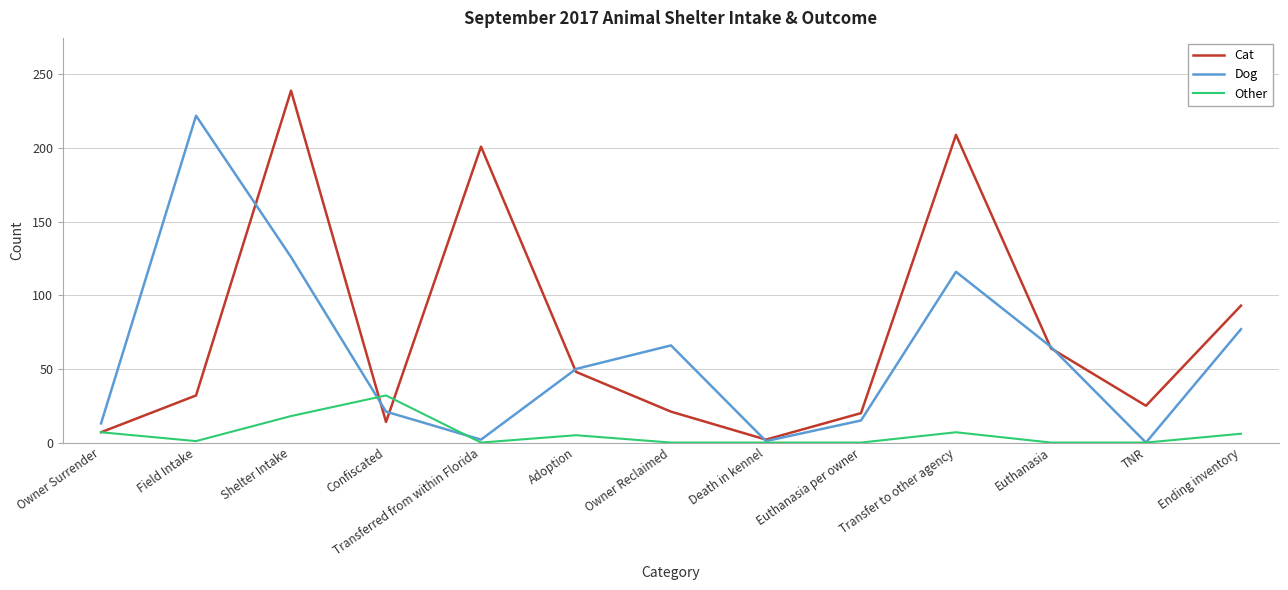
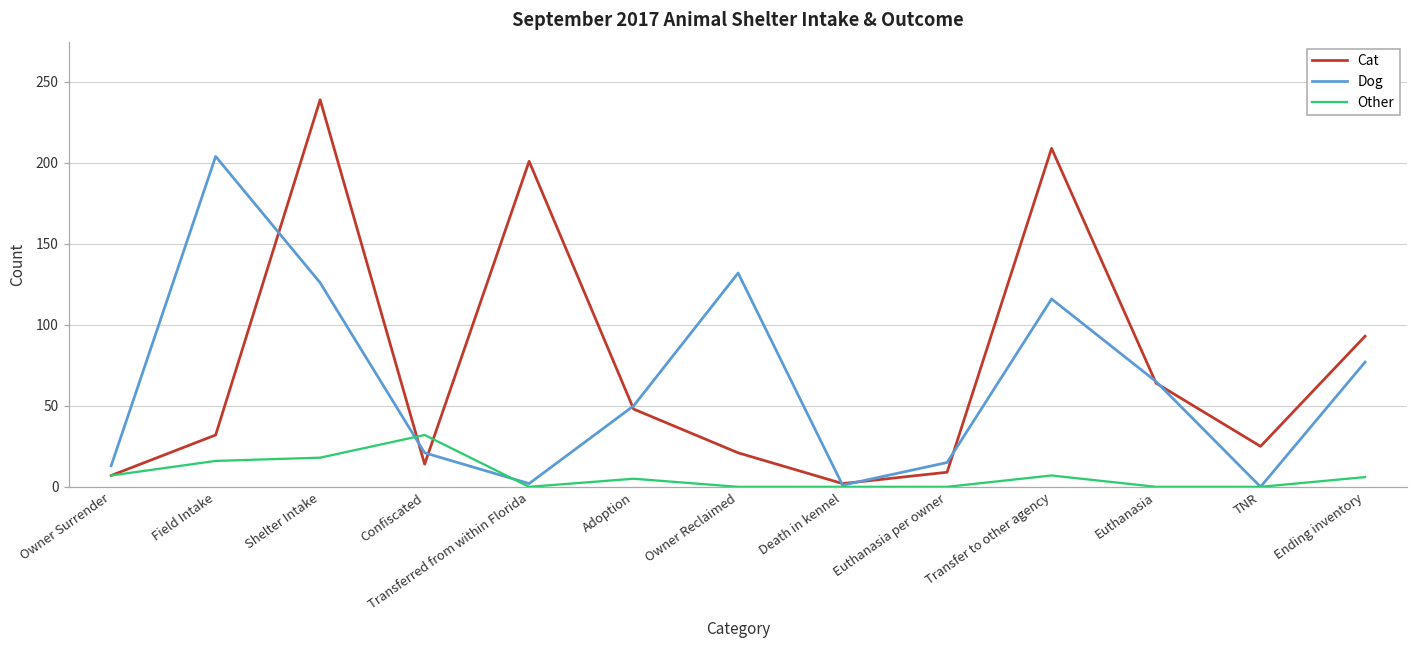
  {
    "Cat": {
      "Field Intake": 32,
      "Shelter Intake": 239,
      "Confiscated": 14,
      "Transferred from within Florida": 201,
      "Adoption": 48,
      "Owner Reclaimed": 21,
-     "Euthanasia per owner": 20,
+     "Euthanasia per owner": 9,
      "Transfer to other agency": 209,
      "TNR": 25,
      "Ending inventory": 93
    },
    "Dog": {
      "Owner Surrender": 13,
-     "Field Intake": 222,
+     "Field Intake": 204,
      "Shelter Intake": 126,
      "Confiscated": 21,
      "Transferred from within Florida": 2,
      "Adoption": 50,
-     "Owner Reclaimed": 66,
+     "Owner Reclaimed": 132,
      "Euthanasia per owner": 15,
      "Transfer to other agency": 116,
      "Ending inventory": 77
    },
    "Other": {
-     "Field Intake": 1,
+     "Field Intake": 16,
      "Shelter Intake": 18,
      "Confiscated": 32,
      "Transferred from within Florida": 0,
      "Adoption": 5,
      "Owner Reclaimed": 0,
      "Euthanasia per owner": 0,
      "Transfer to other agency": 7,
      "Euthanasia": 0,
      "Ending inventory": 6
    }
  }
